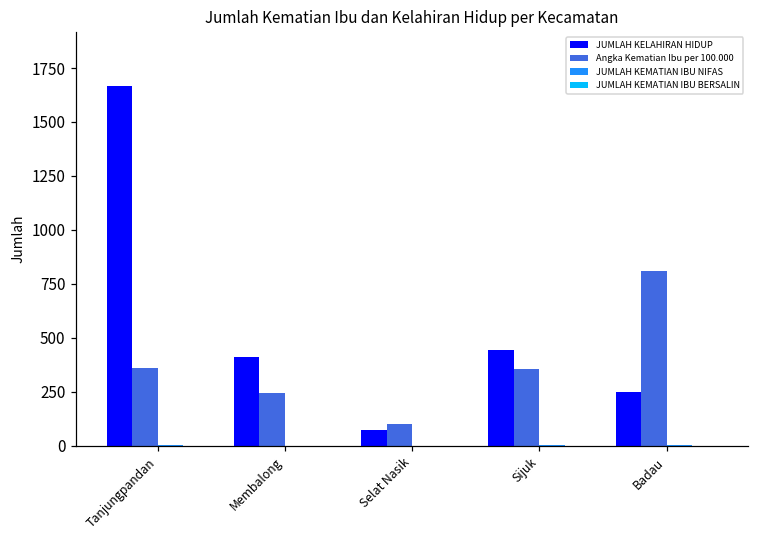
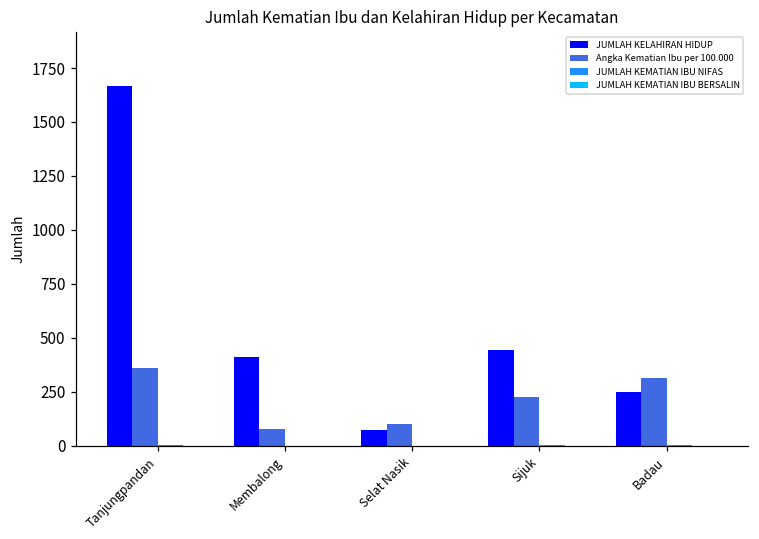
  {
    "JUMLAH KELAHIRAN HIDUP": {
      "Tanjungpandan": 1670,
      "Membalong": 410,
      "Selat Nasik": 70,
      "Sijuk": 450,
      "Badau": 250
    },
    "Angka Kematian Ibu per 100.000": {
      "Tanjungpandan": 360,
-     "Membalong": 240,
+     "Membalong": 80,
      "Selat Nasik": 100,
-     "Sijuk": 360,
-     "Badau": 810
+     "Sijuk": 230,
+     "Badau": 320
    }
  }
